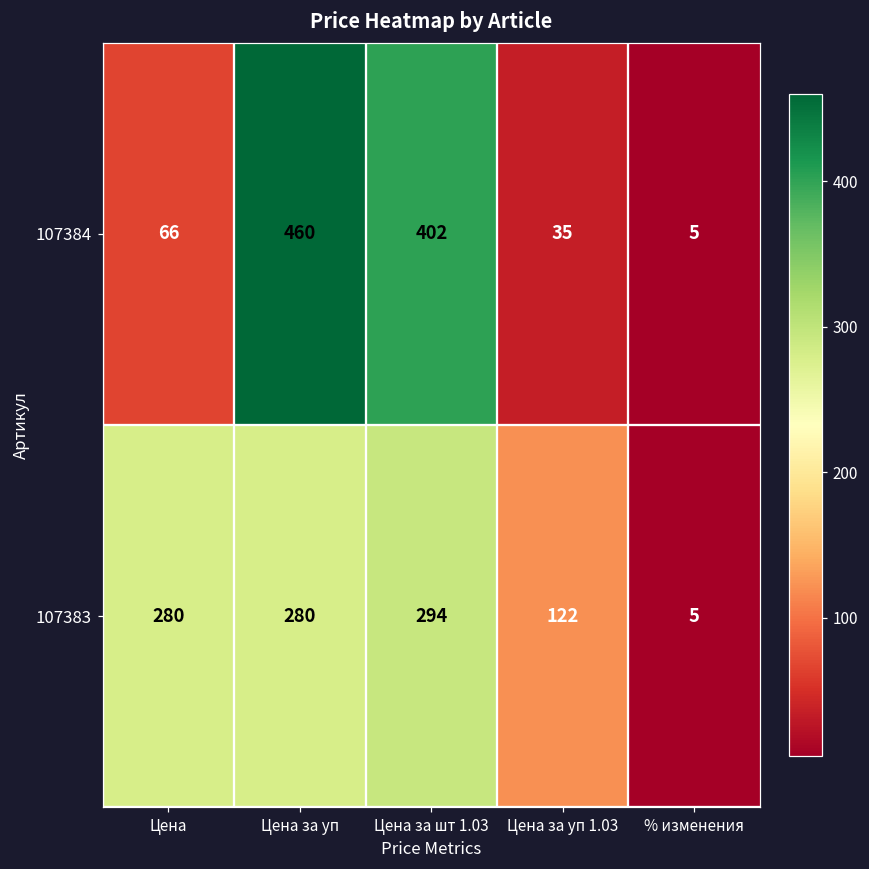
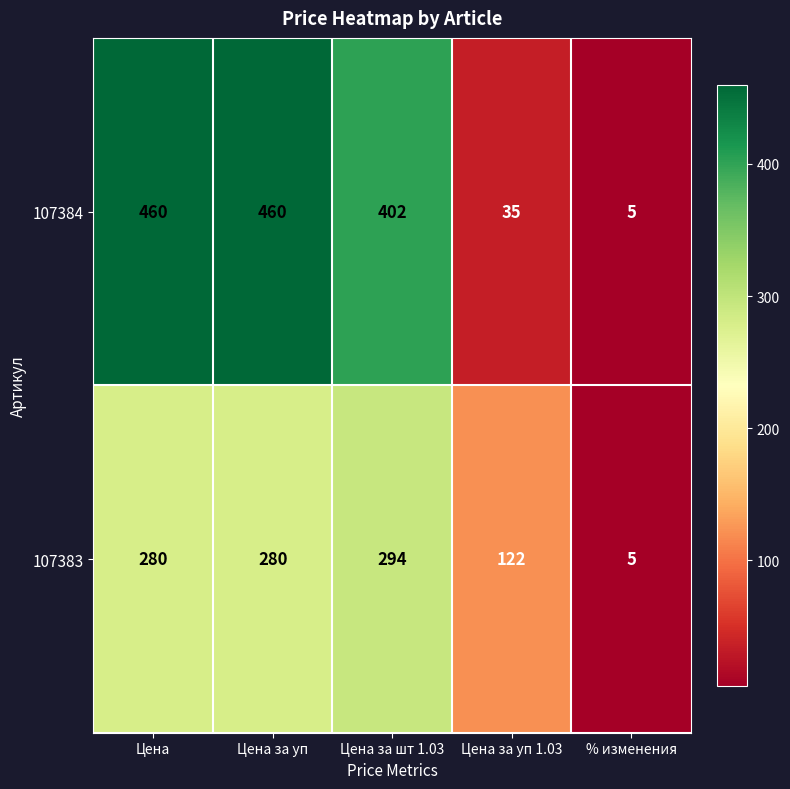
  {
    "107384": {
-     "Цена": 66,
+     "Цена": 460,
      "Цена за уп": 460,
      "Цена за шт 1.03": 402,
      "Цена за уп 1.03": 35,
      "% изменения": 5
    },
    "107383": {
      "Цена": 280,
      "Цена за уп": 280,
      "Цена за шт 1.03": 294,
      "Цена за уп 1.03": 122,
      "% изменения": 5
    }
  }
